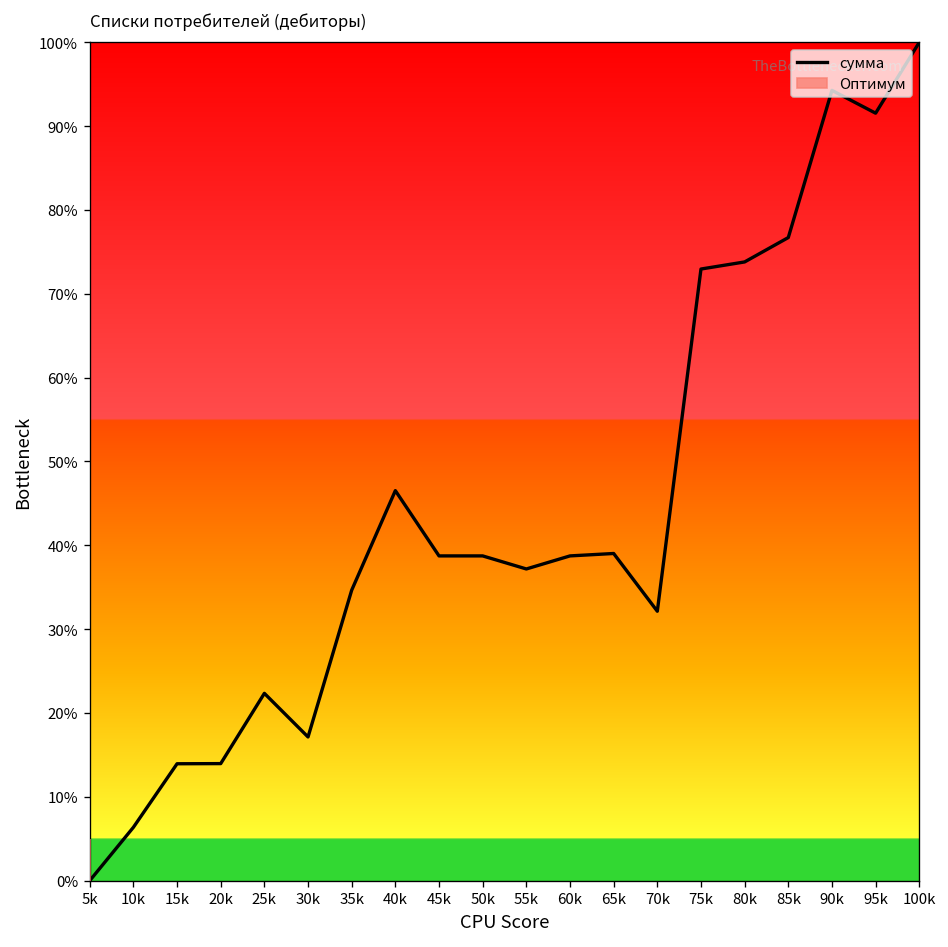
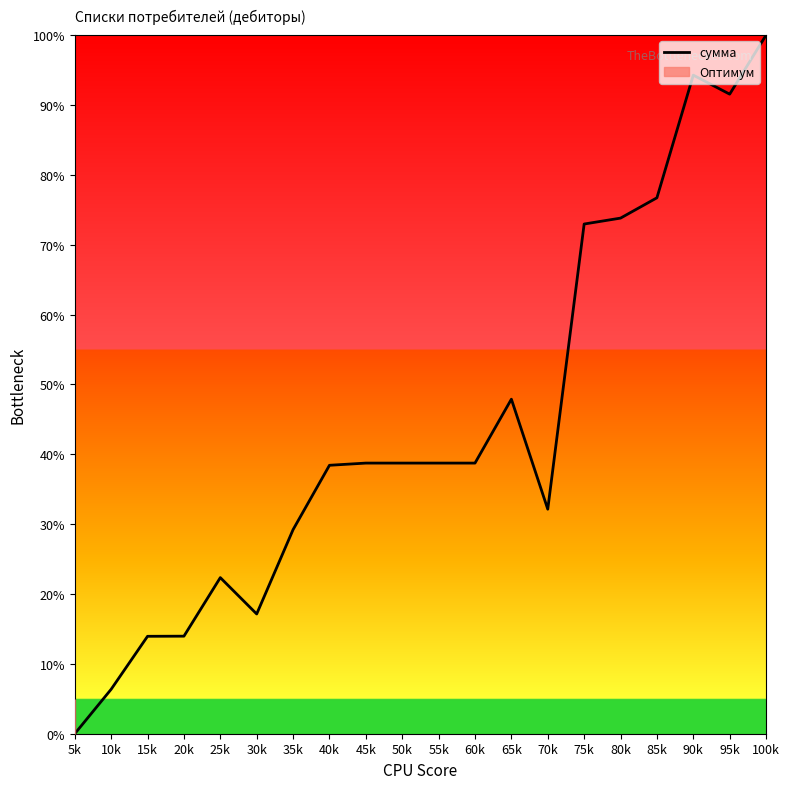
  {
    "10k": "6%",
    "15k": "14%",
    "20k": "14%",
    "25k": "22%",
    "30k": "17%",
-   "35k": "35%",
-   "40k": "47%",
+   "35k": "29%",
+   "40k": "38%",
    "45k": "39%",
    "50k": "39%",
-   "55k": "37%",
+   "55k": "39%",
    "60k": "39%",
-   "65k": "39%",
+   "65k": "48%",
    "70k": "32%",
    "75k": "73%",
    "80k": "74%",
    "85k": "77%",
    "95k": "92%",
    "100k": "100%"
  }
